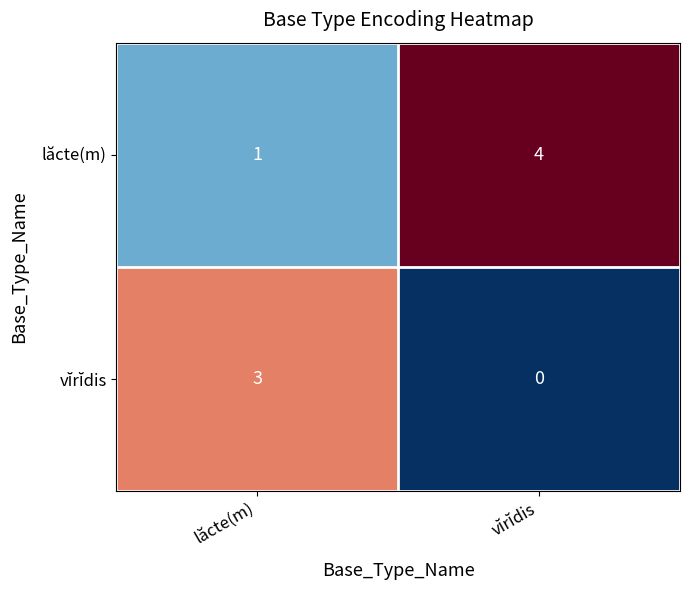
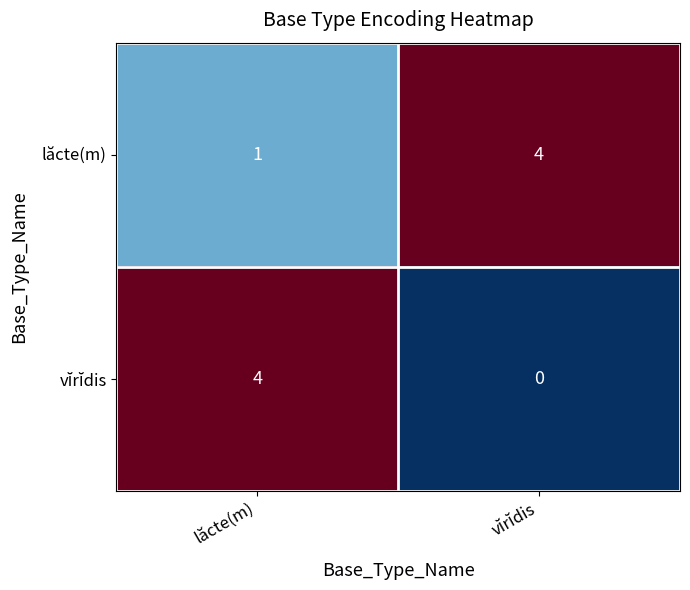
  {
    "lăcte(m)": {
      "lăcte(m)": 1,
      "vĭrĭdis": 4
    },
    "vĭrĭdis": {
-     "lăcte(m)": 3,
+     "lăcte(m)": 4,
      "vĭrĭdis": 0
    }
  }
